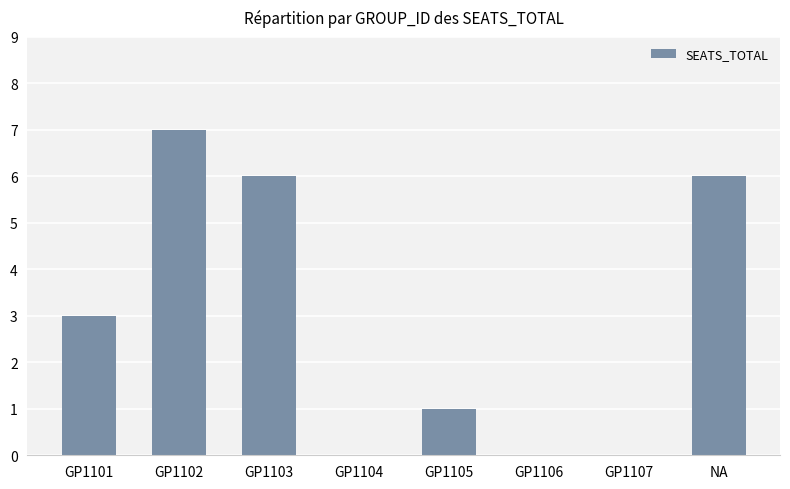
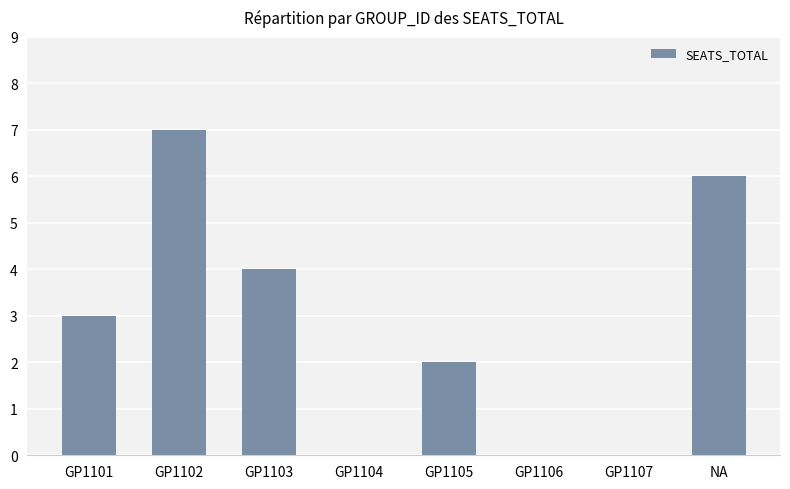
  {
    "GP1101": 3,
    "GP1102": 7,
-   "GP1103": 6,
+   "GP1103": 4,
    "GP1104": 0,
-   "GP1105": 1,
+   "GP1105": 2,
    "GP1106": 0,
    "GP1107": 0,
    "NA": 6
  }
